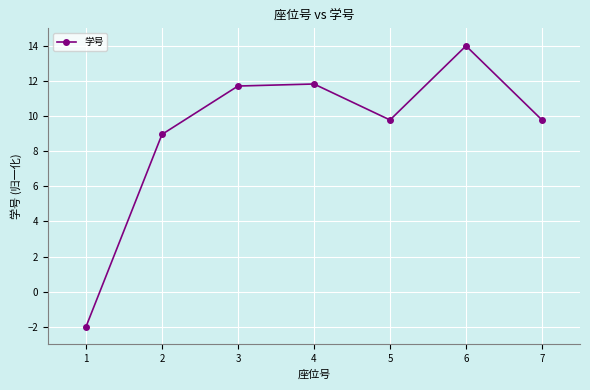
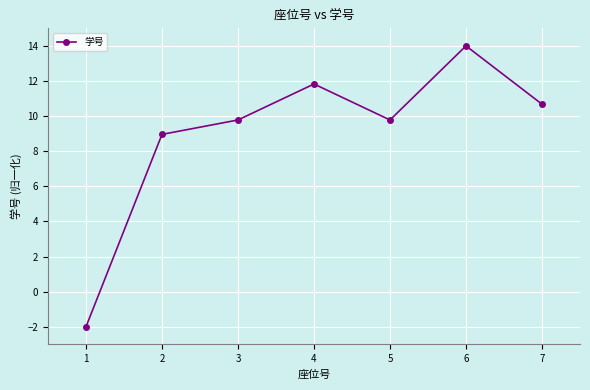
  {
    "1": -2.0,
    "2": 9.0,
-   "3": 11.7,
+   "3": 9.8,
    "4": 11.8,
    "5": 9.8,
    "6": 14.0,
-   "7": 9.8
+   "7": 10.7
  }
